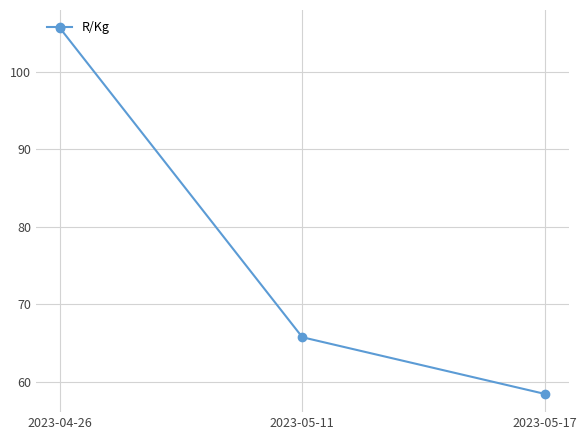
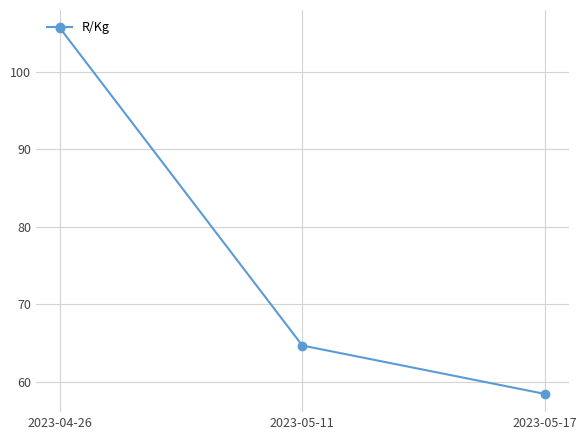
  {
    "2023-04-26": 106,
-   "2023-05-11": 66,
+   "2023-05-11": 65,
    "2023-05-17": 58
  }
